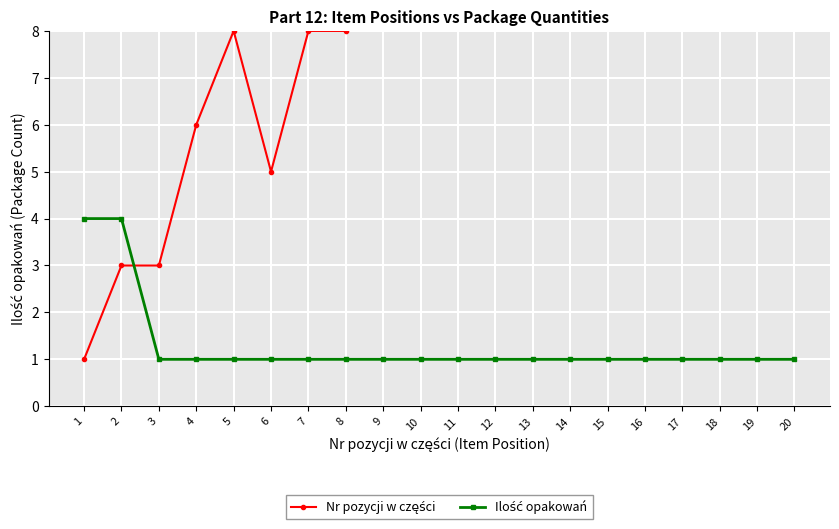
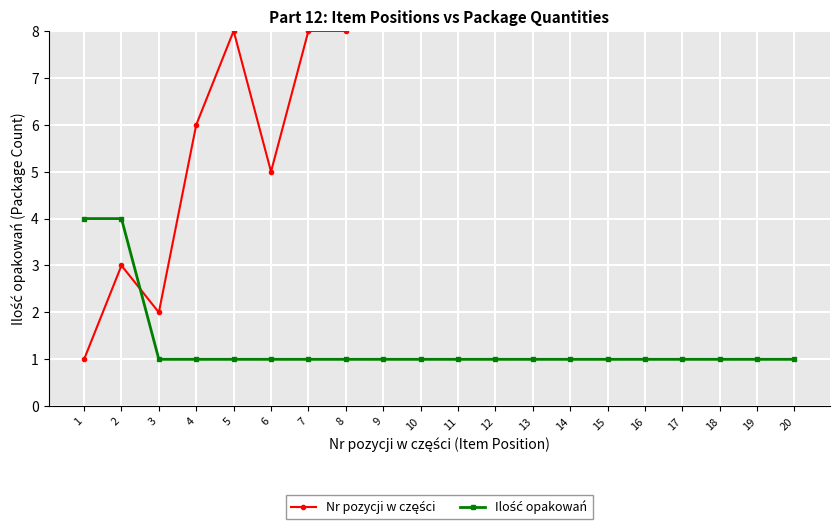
  {
    "Nr pozycji w części": {
      "1": 1,
      "2": 3,
-     "3": 3,
+     "3": 2,
      "4": 6,
      "5": 8,
      "6": 5,
      "7": 8,
      "8": 8
    },
    "Ilość opakowań": {
      "1": 4,
      "2": 4,
      "3": 1,
      "4": 1,
      "5": 1,
      "6": 1,
      "7": 1,
      "8": 1,
      "9": 1,
      "10": 1,
      "11": 1,
      "12": 1,
      "13": 1,
      "14": 1,
      "15": 1,
      "16": 1,
      "17": 1,
      "18": 1,
      "19": 1,
      "20": 1
    }
  }
